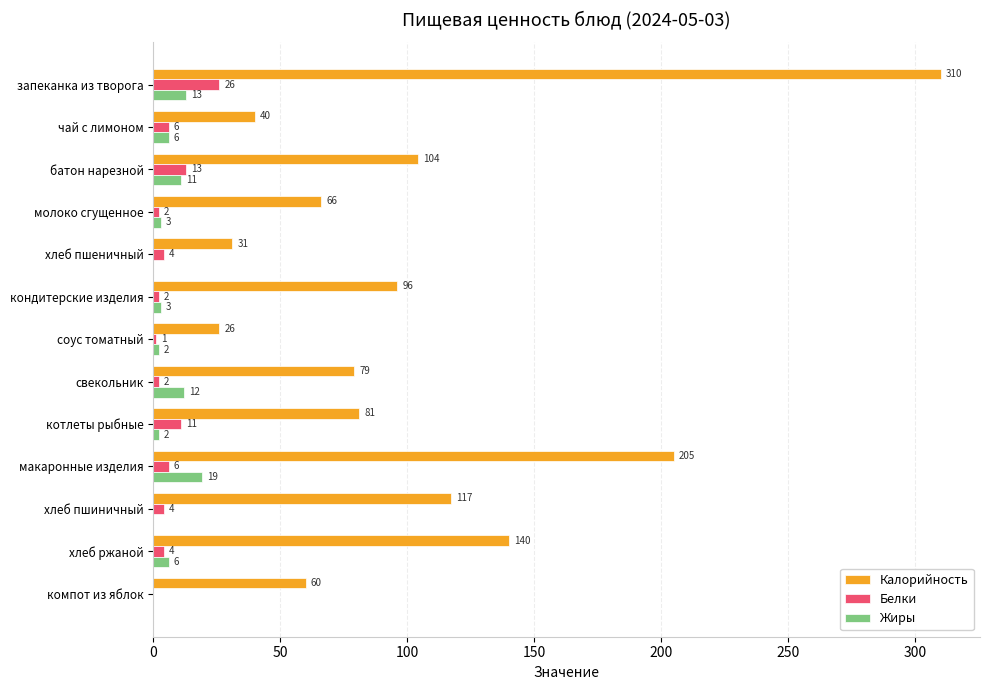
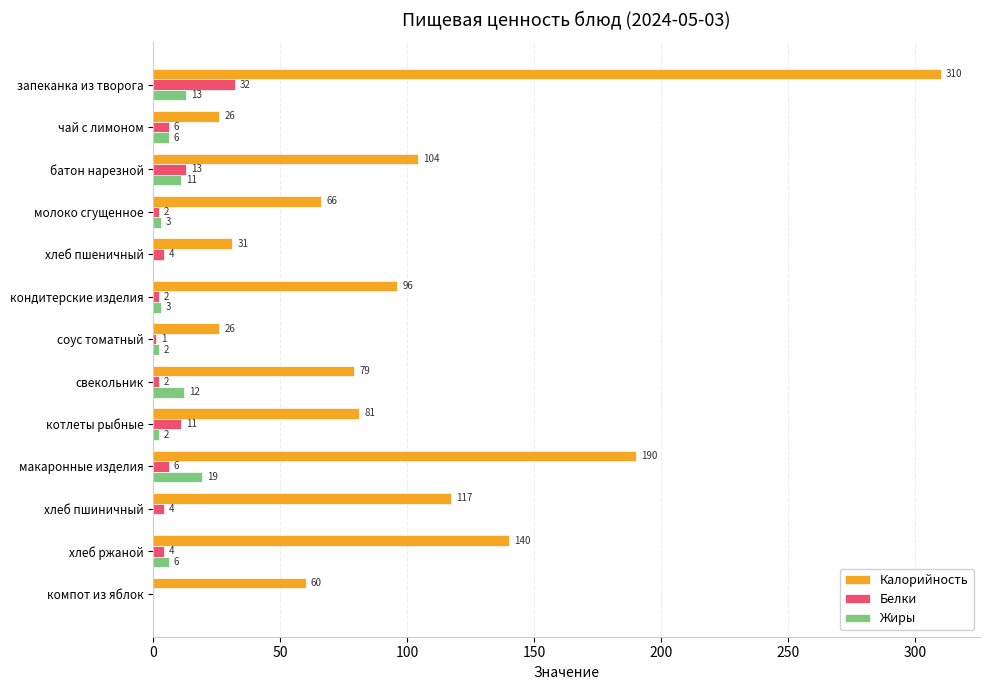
  {
    "Калорийность": {
      "запеканка из творога": 310,
-     "чай с лимоном": 40,
+     "чай с лимоном": 26,
      "батон нарезной": 104,
      "молоко сгущенное": 66,
      "хлеб пшеничный": 31,
      "кондитерские изделия": 96,
      "соус томатный": 26,
      "свекольник": 79,
      "котлеты рыбные": 81,
-     "макаронные изделия": 205,
+     "макаронные изделия": 190,
      "хлеб пшиничный": 117,
      "хлеб ржаной": 140,
      "компот из яблок": 60
    },
    "Белки": {
-     "запеканка из творога": 26,
+     "запеканка из творога": 32,
      "чай с лимоном": 6,
      "батон нарезной": 13,
      "молоко сгущенное": 2,
      "хлеб пшеничный": 4,
      "кондитерские изделия": 2,
      "соус томатный": 1,
      "свекольник": 2,
      "котлеты рыбные": 11,
      "макаронные изделия": 6,
      "хлеб пшиничный": 4,
      "хлеб ржаной": 4
    },
    "Жиры": {
      "запеканка из творога": 13,
      "чай с лимоном": 6,
      "батон нарезной": 11,
      "молоко сгущенное": 3,
      "кондитерские изделия": 3,
      "соус томатный": 2,
      "свекольник": 12,
      "котлеты рыбные": 2,
      "макаронные изделия": 19,
      "хлеб ржаной": 6
    }
  }
